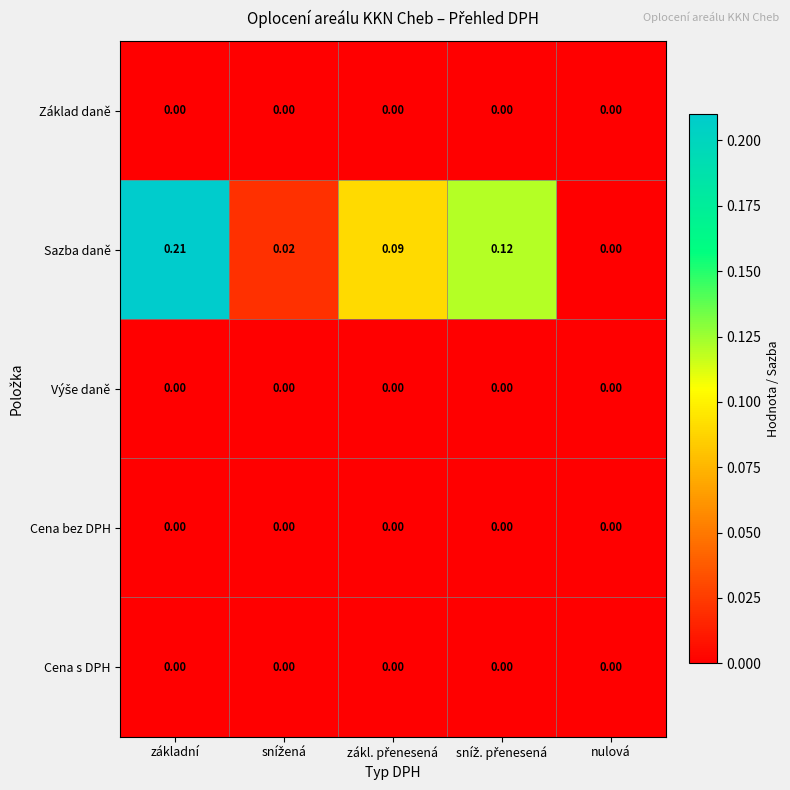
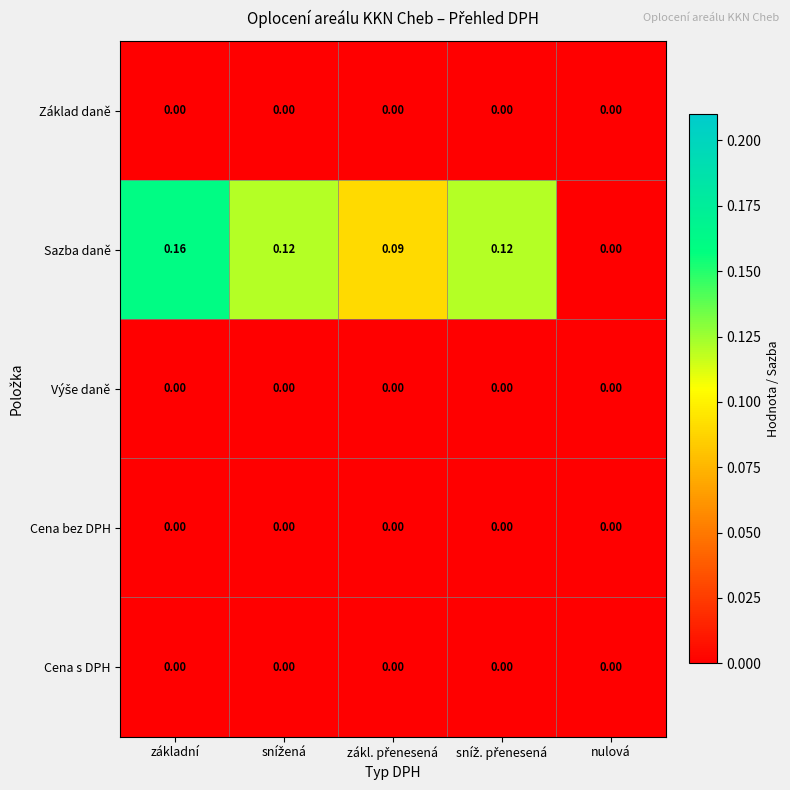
  {
    "Základ daně": {
      "základní": 0.00,
      "snížená": 0.00,
      "zákl. přenesená": 0.00,
      "sníž. přenesená": 0.00,
      "nulová": 0.00
    },
    "Sazba daně": {
-     "základní": 0.21,
-     "snížená": 0.02,
+     "základní": 0.16,
+     "snížená": 0.12,
      "zákl. přenesená": 0.09,
      "sníž. přenesená": 0.12,
      "nulová": 0.00
    },
    "Výše daně": {
      "základní": 0.00,
      "snížená": 0.00,
      "zákl. přenesená": 0.00,
      "sníž. přenesená": 0.00,
      "nulová": 0.00
    },
    "Cena bez DPH": {
      "základní": 0.00,
      "snížená": 0.00,
      "zákl. přenesená": 0.00,
      "sníž. přenesená": 0.00,
      "nulová": 0.00
    },
    "Cena s DPH": {
      "základní": 0.00,
      "snížená": 0.00,
      "zákl. přenesená": 0.00,
      "sníž. přenesená": 0.00,
      "nulová": 0.00
    }
  }
